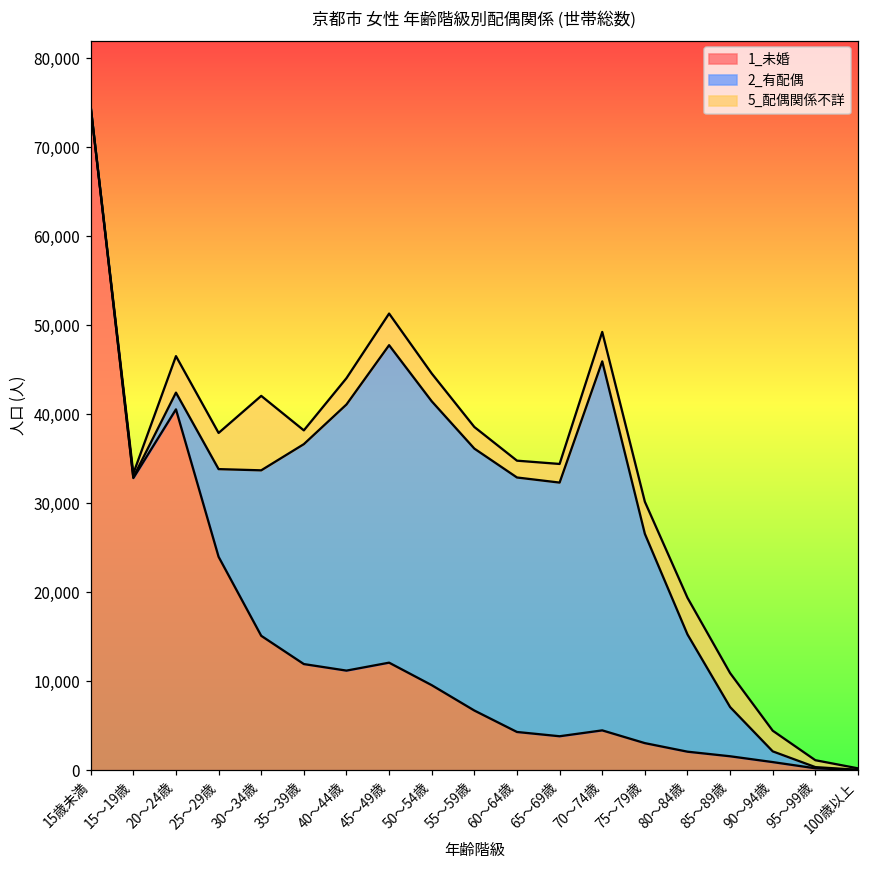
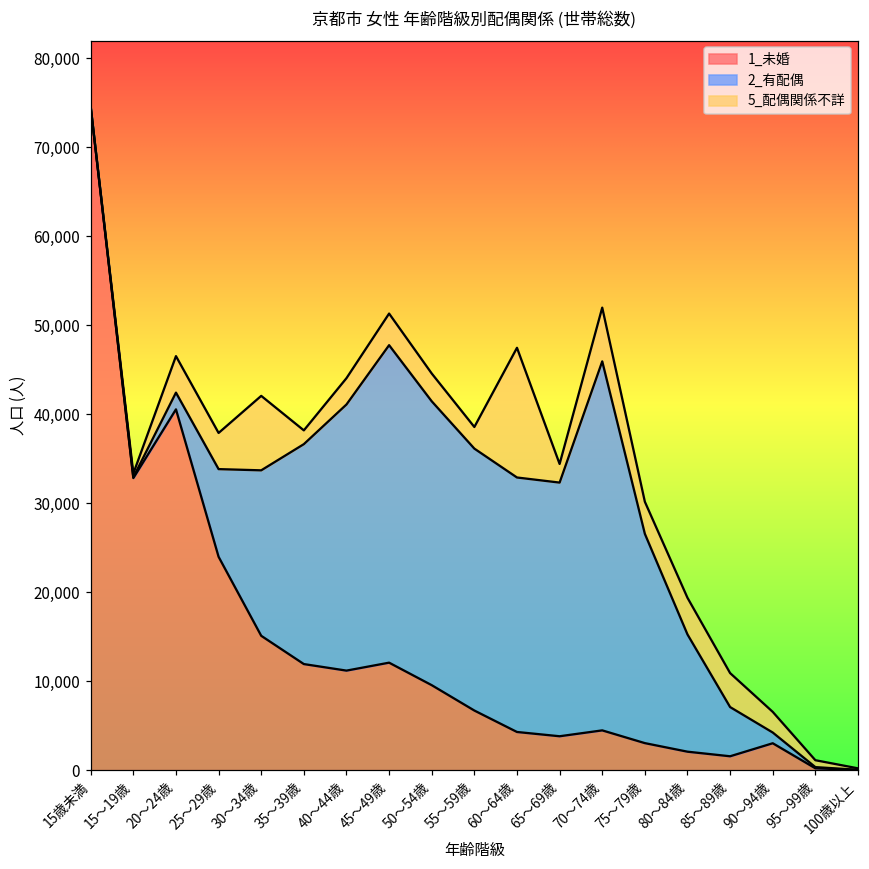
  {
    "1_未婚": {
      "20～24歳": "41,000",
      "25～29歳": "24,000",
      "30～34歳": "15,000",
      "35～39歳": "12,000",
      "40～44歳": "11,000",
      "45～49歳": "12,000",
      "50～54歳": "10,000",
      "55～59歳": "7,000",
      "60～64歳": "4,000",
      "65～69歳": "4,000",
      "70～74歳": "4,000",
      "75～79歳": "3,000",
      "80～84歳": "2,000",
      "85～89歳": "2,000",
-     "90～94歳": "1,000"
+     "90～94歳": "3,000"
    },
    "2_有配偶": {
      "20～24歳": "2,000",
      "25～29歳": "10,000",
      "30～34歳": "19,000",
      "35～39歳": "25,000",
      "40～44歳": "30,000",
      "45～49歳": "36,000",
      "50～54歳": "32,000",
      "55～59歳": "29,000",
      "60～64歳": "29,000",
      "65～69歳": "28,000",
      "70～74歳": "41,000",
      "75～79歳": "24,000",
      "80～84歳": "13,000",
      "85～89歳": "6,000",
      "90～94歳": "1,000"
    },
    "5_配偶関係不詳": {
      "15～19歳": "0",
      "20～24歳": "4,000",
      "25～29歳": "4,000",
      "30～34歳": "8,000",
      "35～39歳": "2,000",
      "40～44歳": "3,000",
      "45～49歳": "4,000",
      "50～54歳": "3,000",
      "55～59歳": "2,000",
-     "60～64歳": "2,000",
+     "60～64歳": "15,000",
      "65～69歳": "2,000",
-     "70～74歳": "3,000",
+     "70～74歳": "6,000",
      "75～79歳": "4,000",
      "80～84歳": "4,000",
      "85～89歳": "4,000",
      "90～94歳": "2,000",
      "95～99歳": "1,000"
    }
  }
